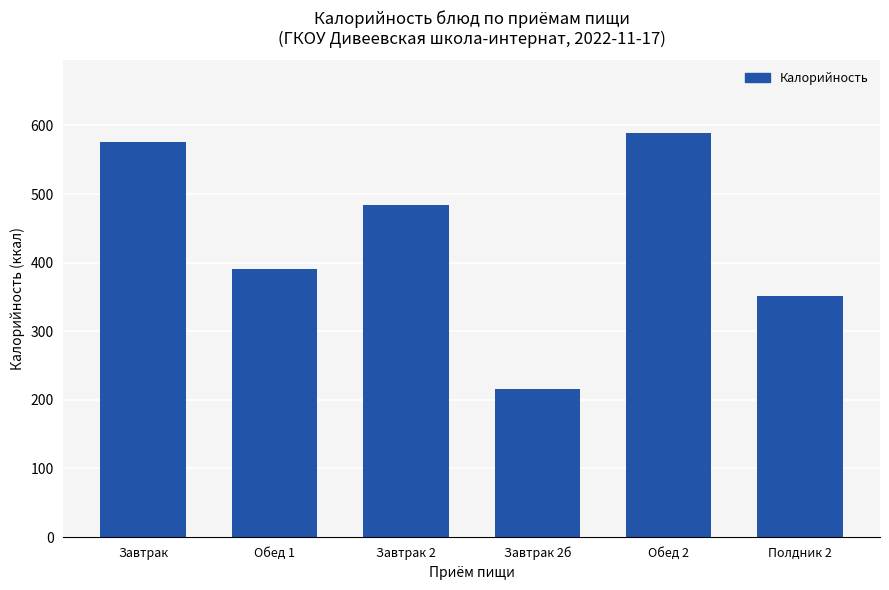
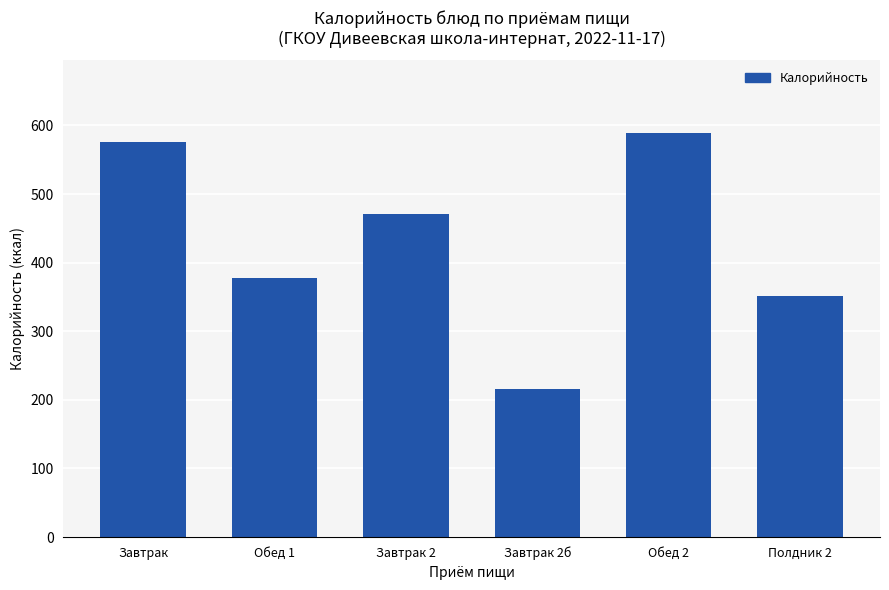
  {
    "Завтрак": 580,
-   "Обед 1": 390,
-   "Завтрак 2": 480,
+   "Обед 1": 380,
+   "Завтрак 2": 470,
    "Завтрак 2б": 220,
    "Обед 2": 590,
    "Полдник 2": 350
  }
